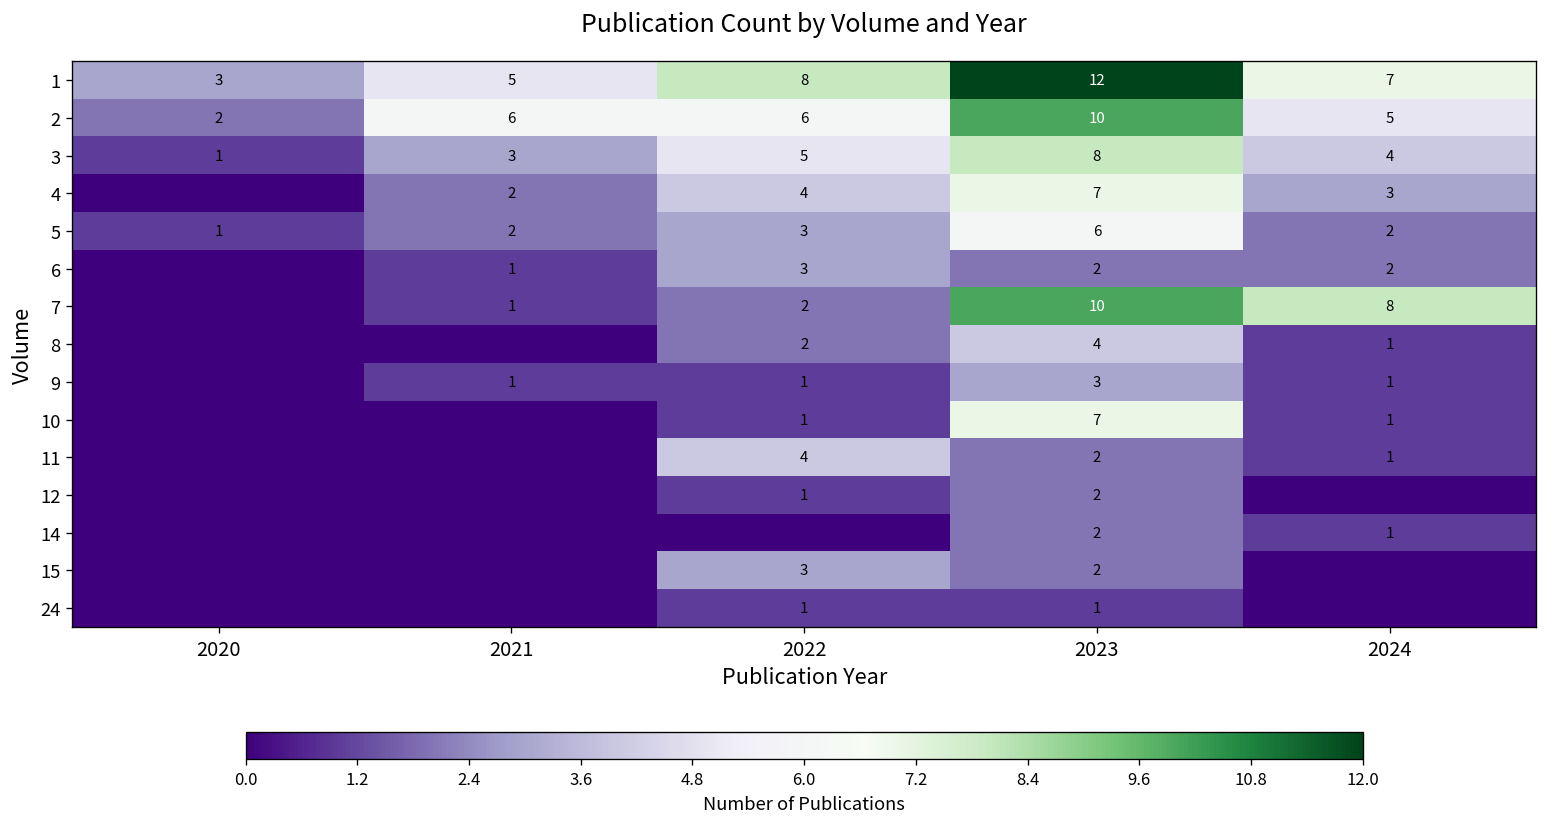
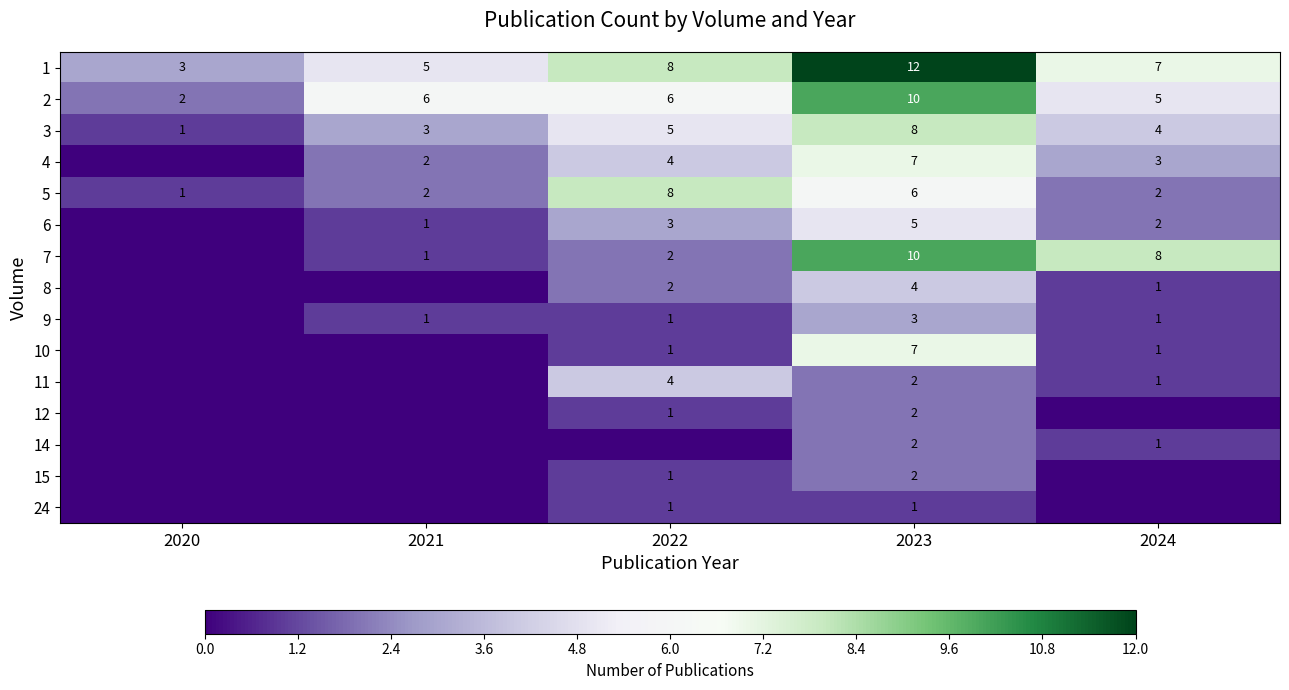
  {
    "1": {
      "2020": 3,
      "2021": 5,
      "2022": 8,
      "2023": 12,
      "2024": 7
    },
    "2": {
      "2020": 2,
      "2021": 6,
      "2022": 6,
      "2023": 10,
      "2024": 5
    },
    "3": {
      "2020": 1,
      "2021": 3,
      "2022": 5,
      "2023": 8,
      "2024": 4
    },
    "4": {
      "2021": 2,
      "2022": 4,
      "2023": 7,
      "2024": 3
    },
    "5": {
      "2020": 1,
      "2021": 2,
-     "2022": 3,
+     "2022": 8,
      "2023": 6,
      "2024": 2
    },
    "6": {
      "2021": 1,
      "2022": 3,
-     "2023": 2,
+     "2023": 5,
      "2024": 2
    },
    "7": {
      "2021": 1,
      "2022": 2,
      "2023": 10,
      "2024": 8
    },
    "8": {
      "2022": 2,
      "2023": 4,
      "2024": 1
    },
    "9": {
      "2021": 1,
      "2022": 1,
      "2023": 3,
      "2024": 1
    },
    "10": {
      "2022": 1,
      "2023": 7,
      "2024": 1
    },
    "11": {
      "2022": 4,
      "2023": 2,
      "2024": 1
    },
    "12": {
      "2022": 1,
      "2023": 2
    },
    "14": {
      "2023": 2,
      "2024": 1
    },
    "15": {
-     "2022": 3,
+     "2022": 1,
      "2023": 2
    },
    "24": {
      "2022": 1,
      "2023": 1
    }
  }
